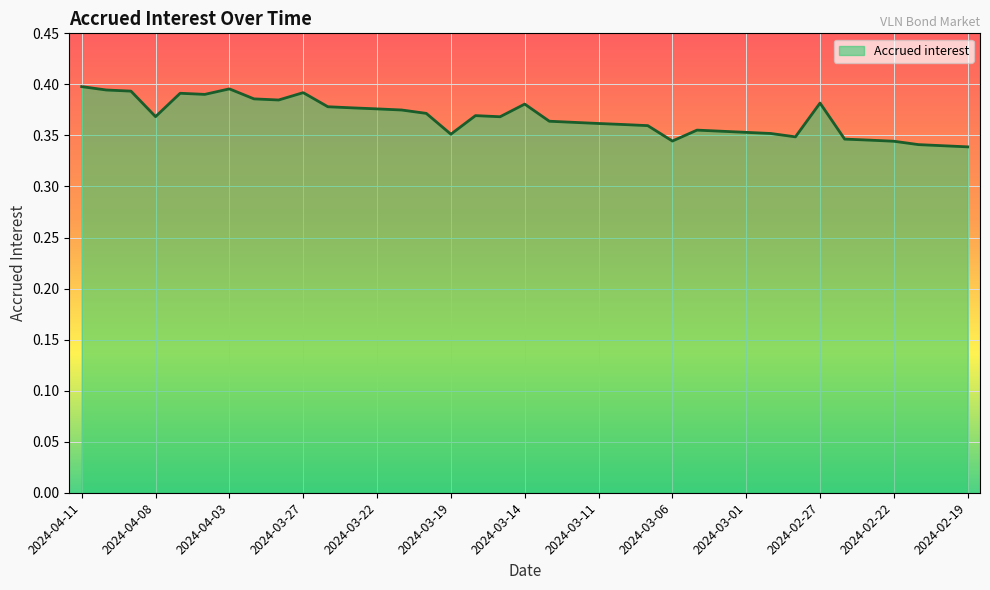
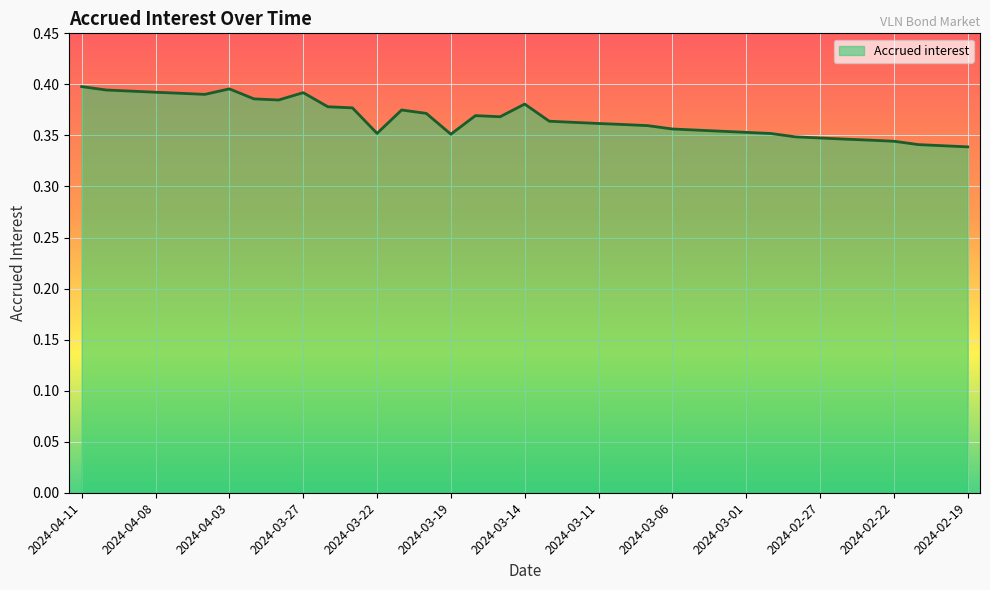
  {
    "2024-04-11": 0.398,
-   "2024-04-08": 0.368,
+   "2024-04-08": 0.392,
    "2024-04-03": 0.396,
    "2024-03-27": 0.392,
-   "2024-03-22": 0.376,
+   "2024-03-22": 0.352,
    "2024-03-19": 0.351,
    "2024-03-14": 0.381,
    "2024-03-11": 0.362,
-   "2024-03-06": 0.345,
+   "2024-03-06": 0.356,
    "2024-03-01": 0.353,
-   "2024-02-27": 0.382,
+   "2024-02-27": 0.348,
    "2024-02-22": 0.344,
    "2024-02-19": 0.339
  }
